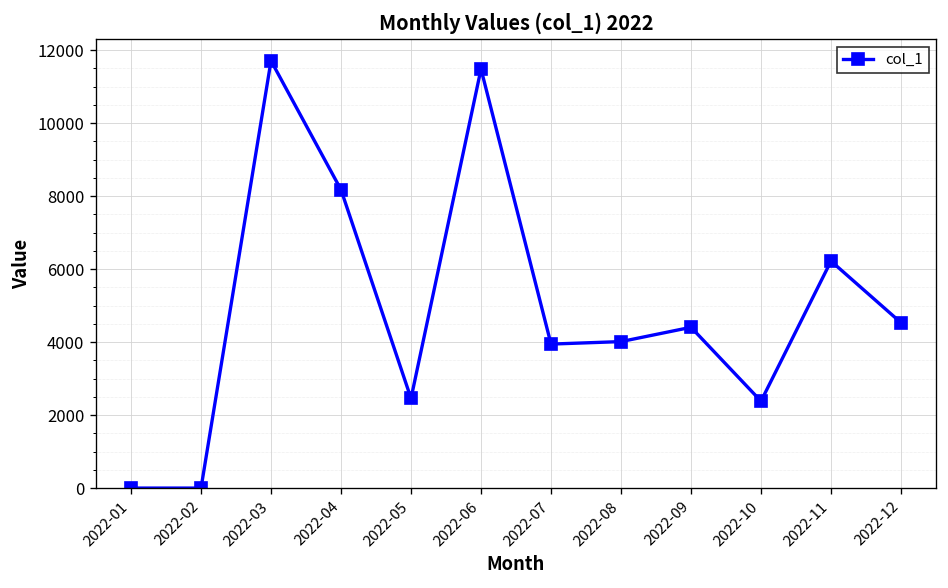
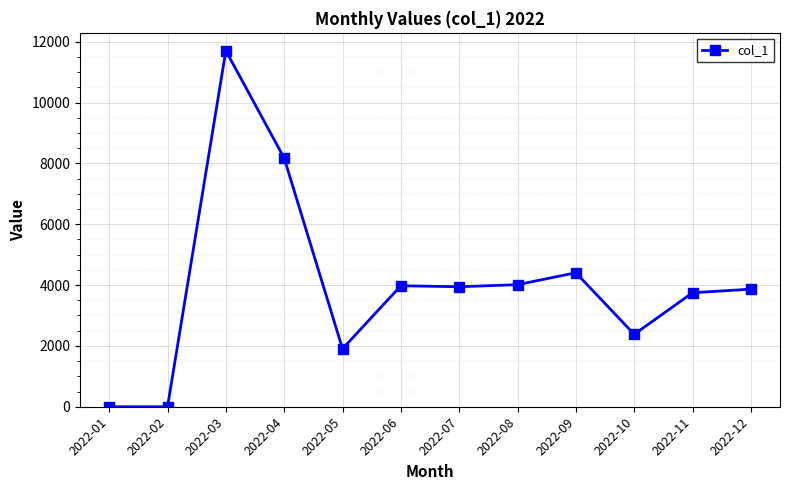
  {
    "2022-01": 0,
    "2022-02": 0,
    "2022-03": 11700,
    "2022-04": 8200,
-   "2022-05": 2500,
-   "2022-06": 11500,
+   "2022-05": 1900,
+   "2022-06": 4000,
    "2022-07": 3900,
    "2022-08": 4000,
    "2022-09": 4400,
    "2022-10": 2400,
-   "2022-11": 6200,
-   "2022-12": 4500
+   "2022-11": 3700,
+   "2022-12": 3900
  }
